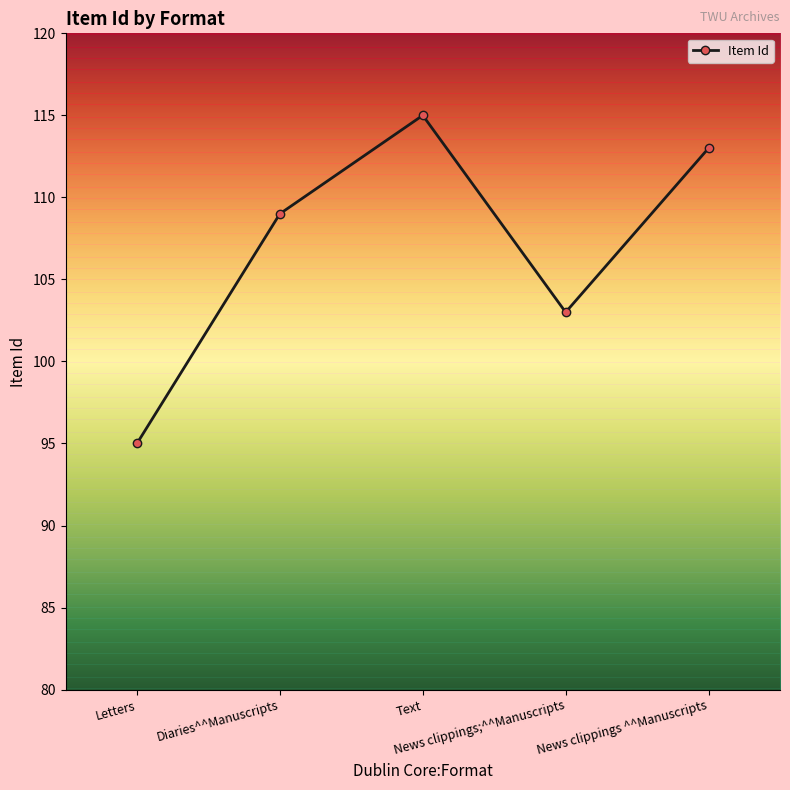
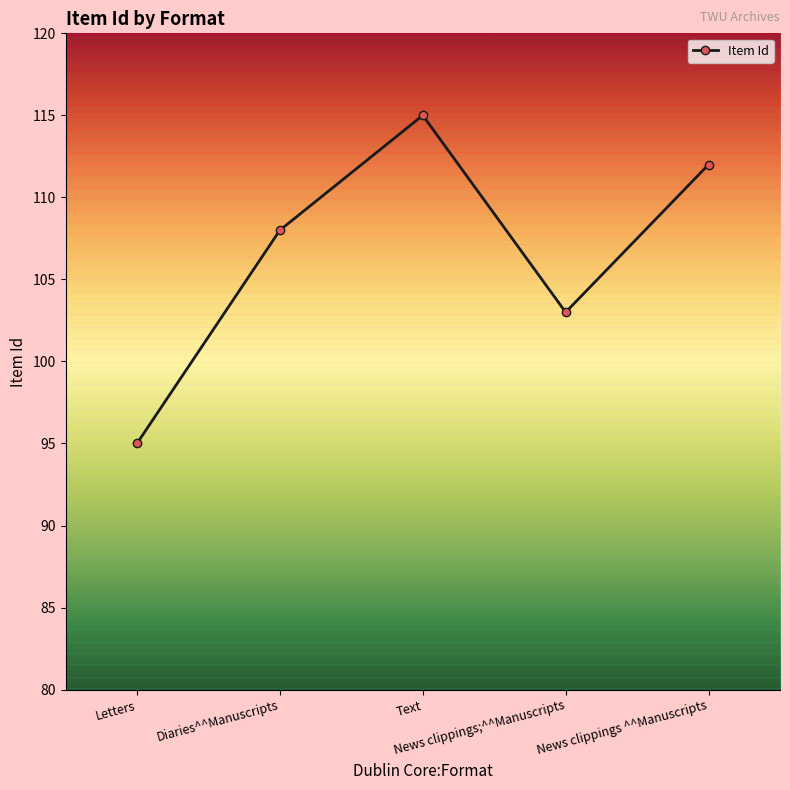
  {
    "Letters": 95,
-   "Diaries^^Manuscripts": 109,
+   "Diaries^^Manuscripts": 108,
    "Text": 115,
    "News clippings;^^Manuscripts": 103,
-   "News clippings ^^Manuscripts": 113
+   "News clippings ^^Manuscripts": 112
  }
